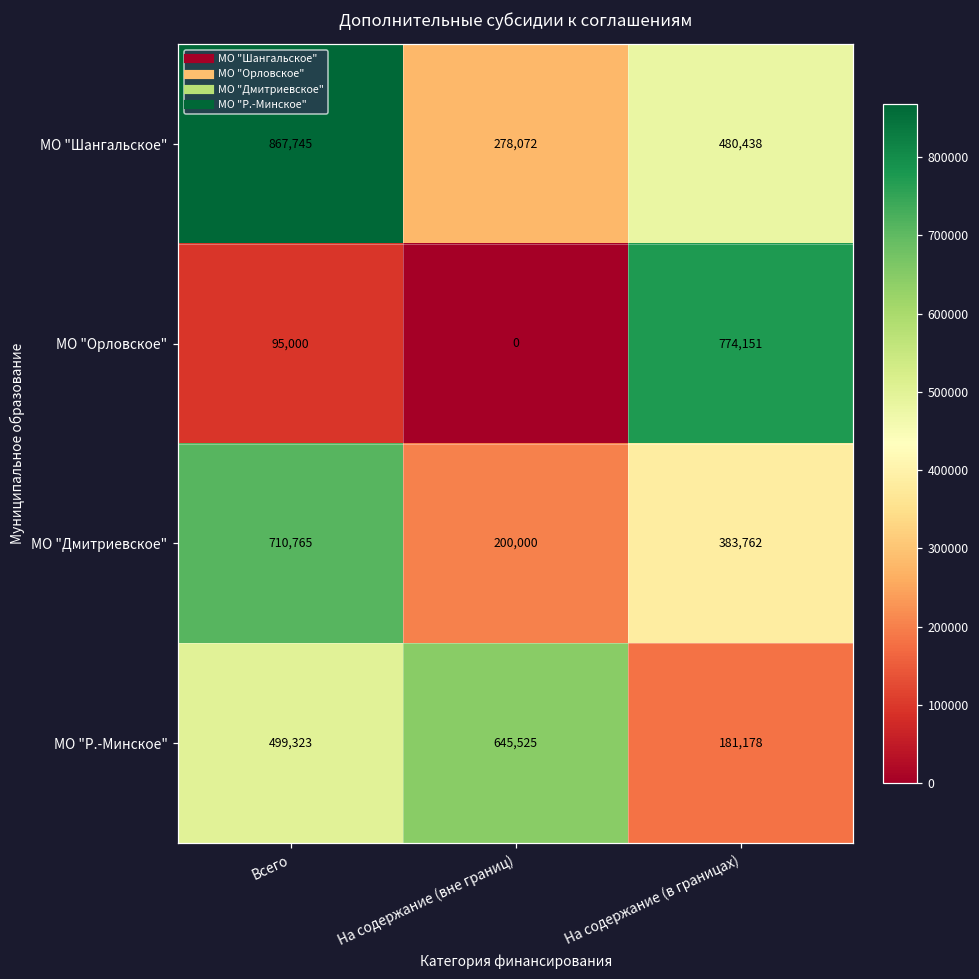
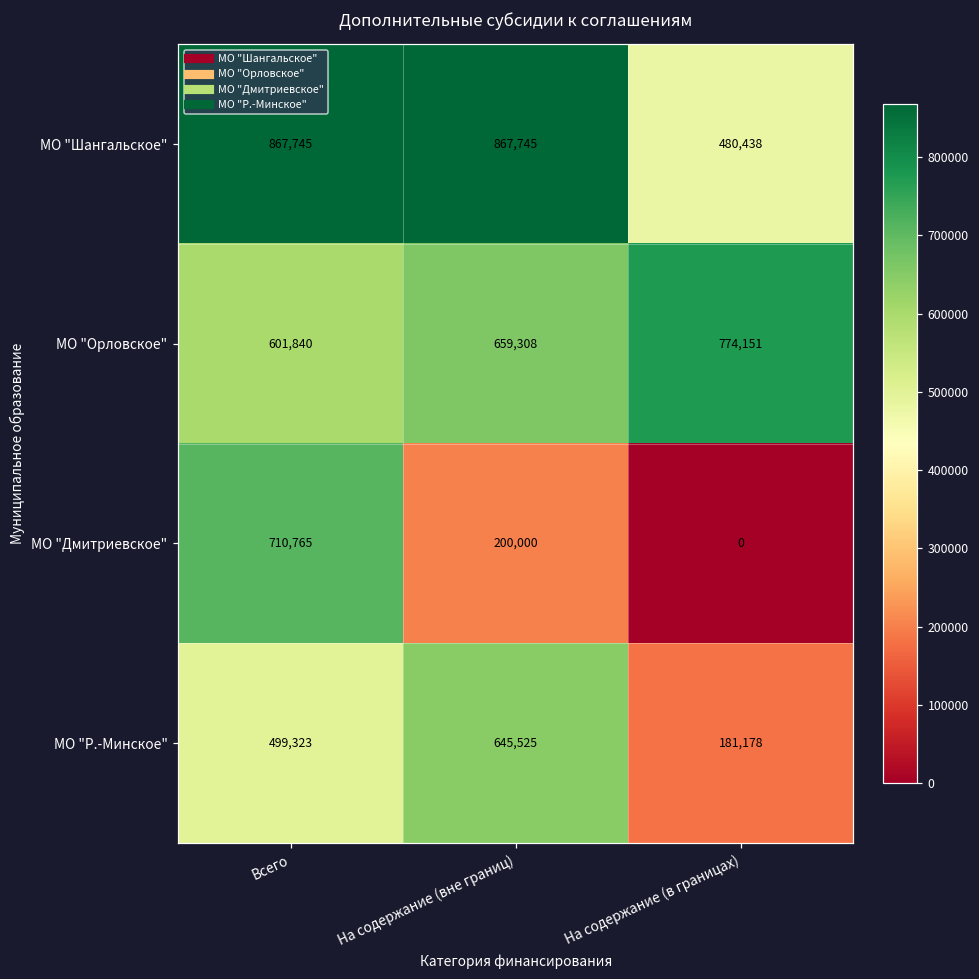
  {
    "МО \"Шангальское\"": {
      "Всего": "867,745",
-     "На содержание (вне границ)": "278,072",
+     "На содержание (вне границ)": "867,745",
      "На содержание (в границах)": "480,438"
    },
    "МО \"Орловское\"": {
-     "Всего": "95,000",
-     "На содержание (вне границ)": "0",
+     "Всего": "601,840",
+     "На содержание (вне границ)": "659,308",
      "На содержание (в границах)": "774,151"
    },
    "МО \"Дмитриевское\"": {
      "Всего": "710,765",
      "На содержание (вне границ)": "200,000",
-     "На содержание (в границах)": "383,762"
+     "На содержание (в границах)": "0"
    },
    "МО \"Р.-Минское\"": {
      "Всего": "499,323",
      "На содержание (вне границ)": "645,525",
      "На содержание (в границах)": "181,178"
    }
  }
